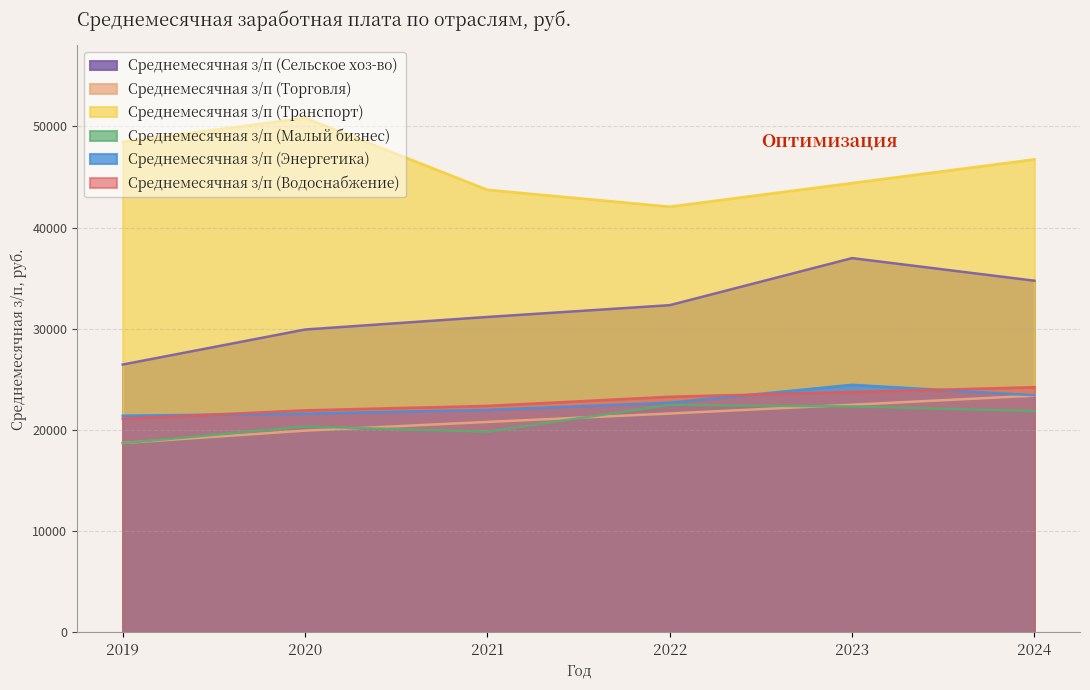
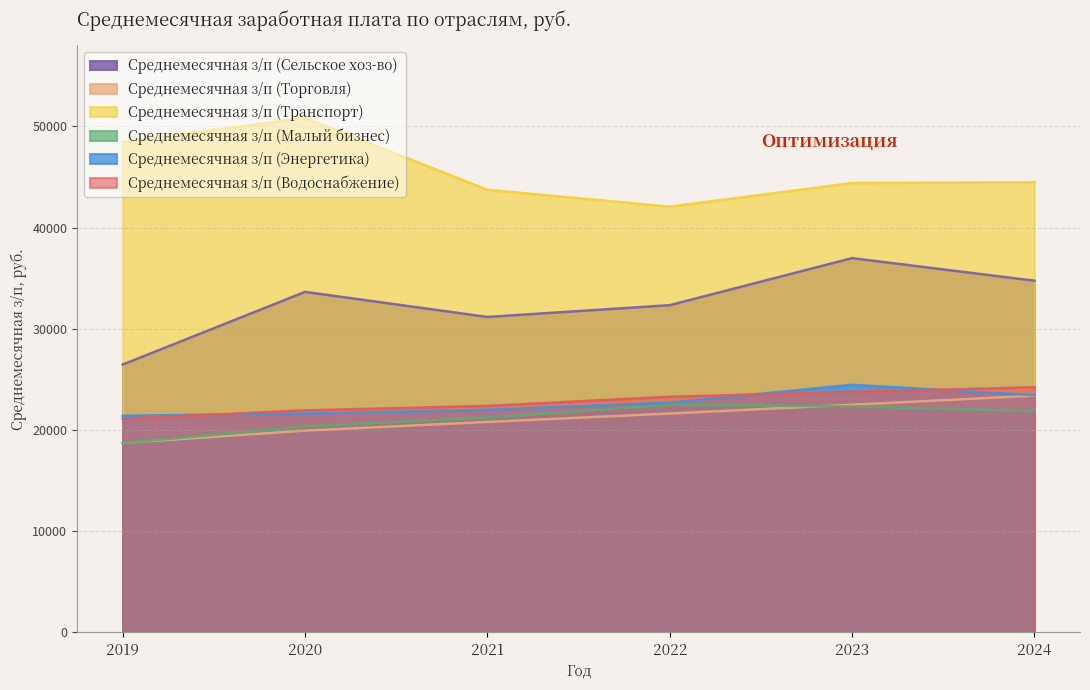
  {
    "Среднемесячная з/п (Сельское хоз-во)": {
      "2019": 26500,
-     "2020": 29900,
+     "2020": 33700,
      "2021": 31200,
      "2022": 32300,
      "2023": 37000,
      "2024": 34800
    },
    "Среднемесячная з/п (Транспорт)": {
      "2021": 43700,
      "2022": 42100,
      "2023": 44400,
-     "2024": 46700
+     "2024": 44500
    },
    "Среднемесячная з/п (Малый бизнес)": {
      "2020": 20400,
-     "2021": 19800,
+     "2021": 21200,
      "2024": 21900
    },
    "Среднемесячная з/п (Энергетика)": {
      "2019": 21400,
      "2020": 21600,
      "2021": 22000,
      "2023": 24500
    }
  }
